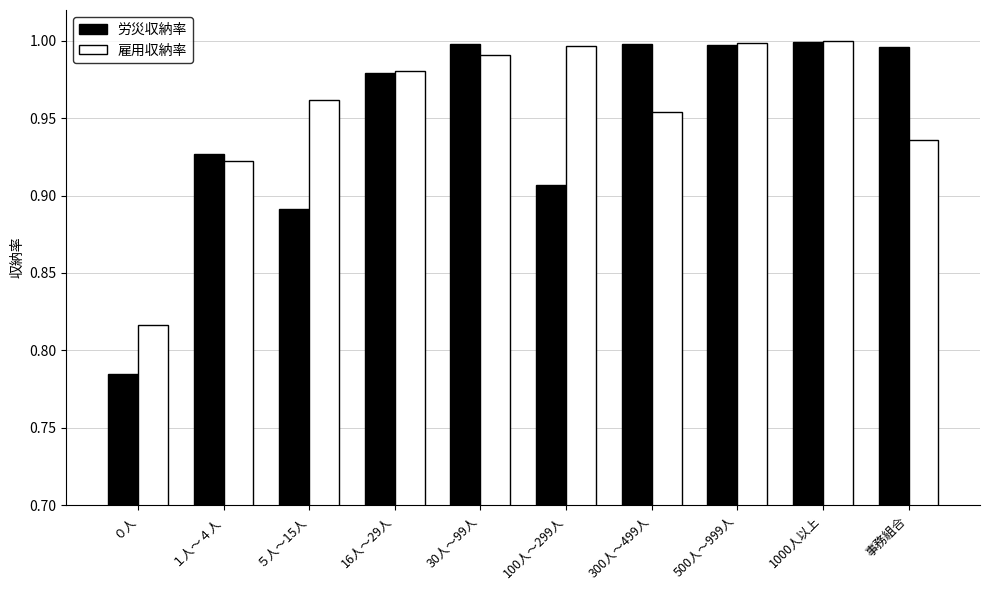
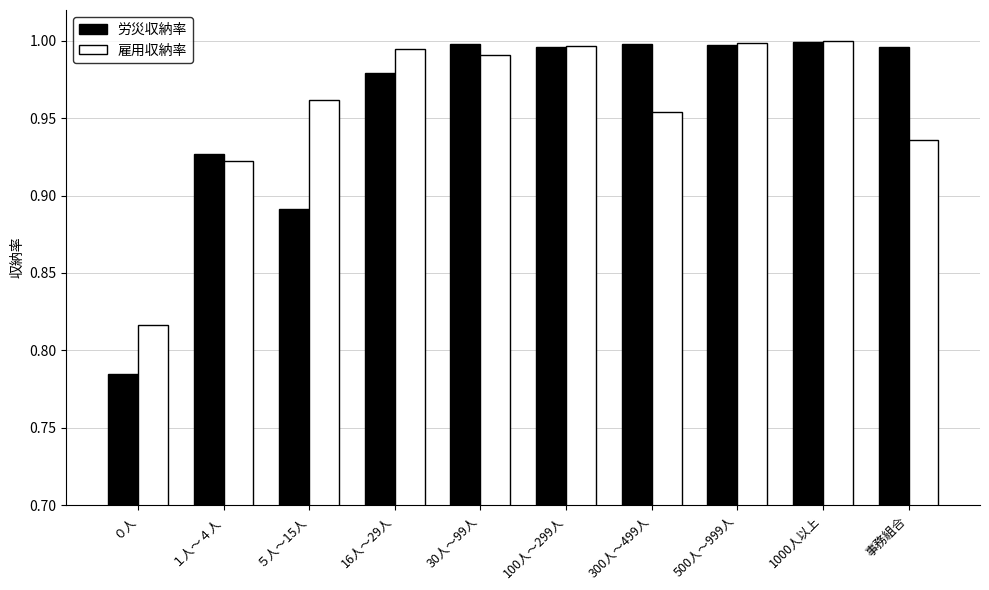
  {
    "労災収納率": {
      "０人": 0.785,
      "１人～４人": 0.927,
      "５人～15人": 0.892,
      "16人～29人": 0.979,
      "30人～99人": 0.998,
-     "100人～299人": 0.907,
+     "100人～299人": 0.996,
      "300人～499人": 0.998,
      "500人～999人": 0.997,
      "1000人以上": 0.999,
      "事務組合": 0.996
    },
    "雇用収納率": {
      "０人": 0.816,
      "１人～４人": 0.923,
      "５人～15人": 0.962,
-     "16人～29人": 0.981,
+     "16人～29人": 0.995,
      "30人～99人": 0.991,
      "100人～299人": 0.997,
      "300人～499人": 0.954,
      "500人～999人": 0.998,
      "1000人以上": 1.000,
      "事務組合": 0.936
    }
  }
